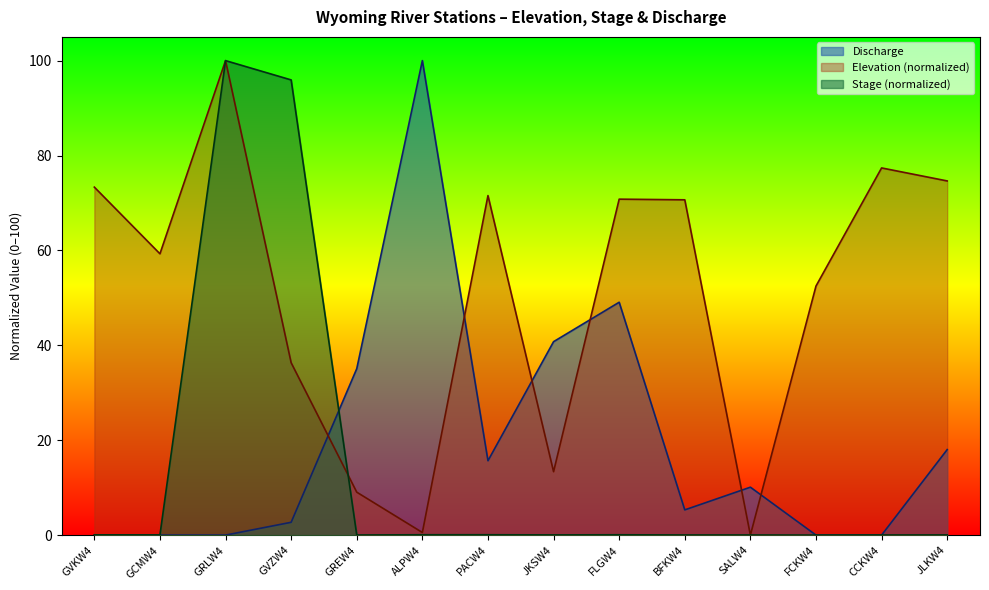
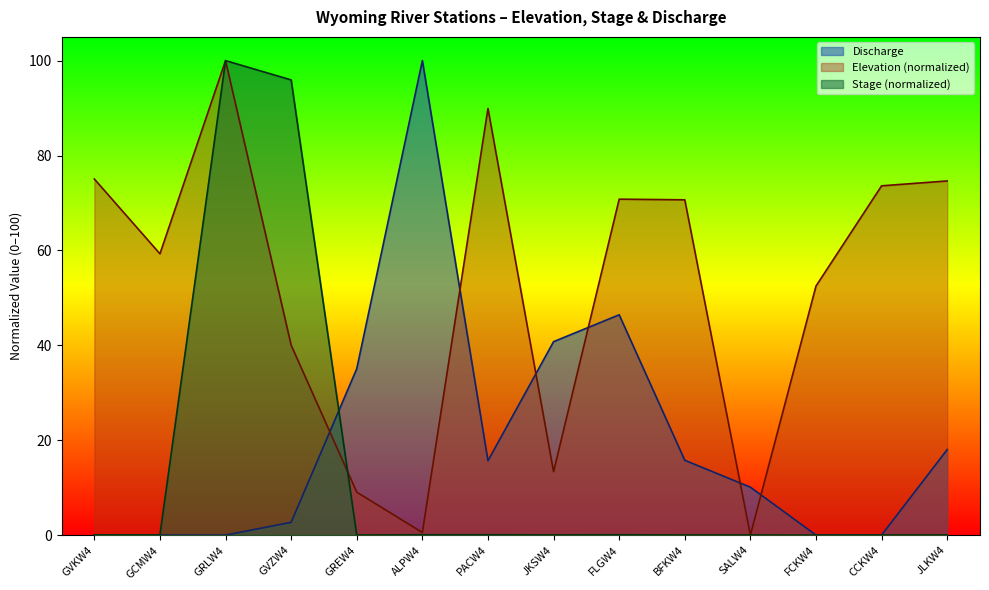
  {
    "Discharge": {
      "GRLW4": 0,
      "GVZW4": 3,
      "GREW4": 35,
      "ALPW4": 100,
      "PACW4": 16,
      "JKSW4": 41,
-     "FLGW4": 49,
-     "BFKW4": 5,
+     "FLGW4": 46,
+     "BFKW4": 16,
      "SALW4": 10,
      "JLKW4": 18
    },
    "Elevation (normalized)": {
-     "GVKW4": 73,
+     "GVKW4": 75,
      "GCMW4": 59,
-     "GVZW4": 36,
+     "GVZW4": 40,
      "GREW4": 9,
-     "PACW4": 72,
+     "PACW4": 90,
      "JKSW4": 13,
      "FLGW4": 71,
      "BFKW4": 71,
      "FCKW4": 52,
-     "CCKW4": 77,
+     "CCKW4": 74,
      "JLKW4": 75
    },
    "Stage (normalized)": {
      "GVZW4": 96,
      "GREW4": 0,
      "PACW4": 0,
      "JKSW4": 0,
      "FLGW4": 0,
      "BFKW4": 0,
      "JLKW4": 0
    }
  }
